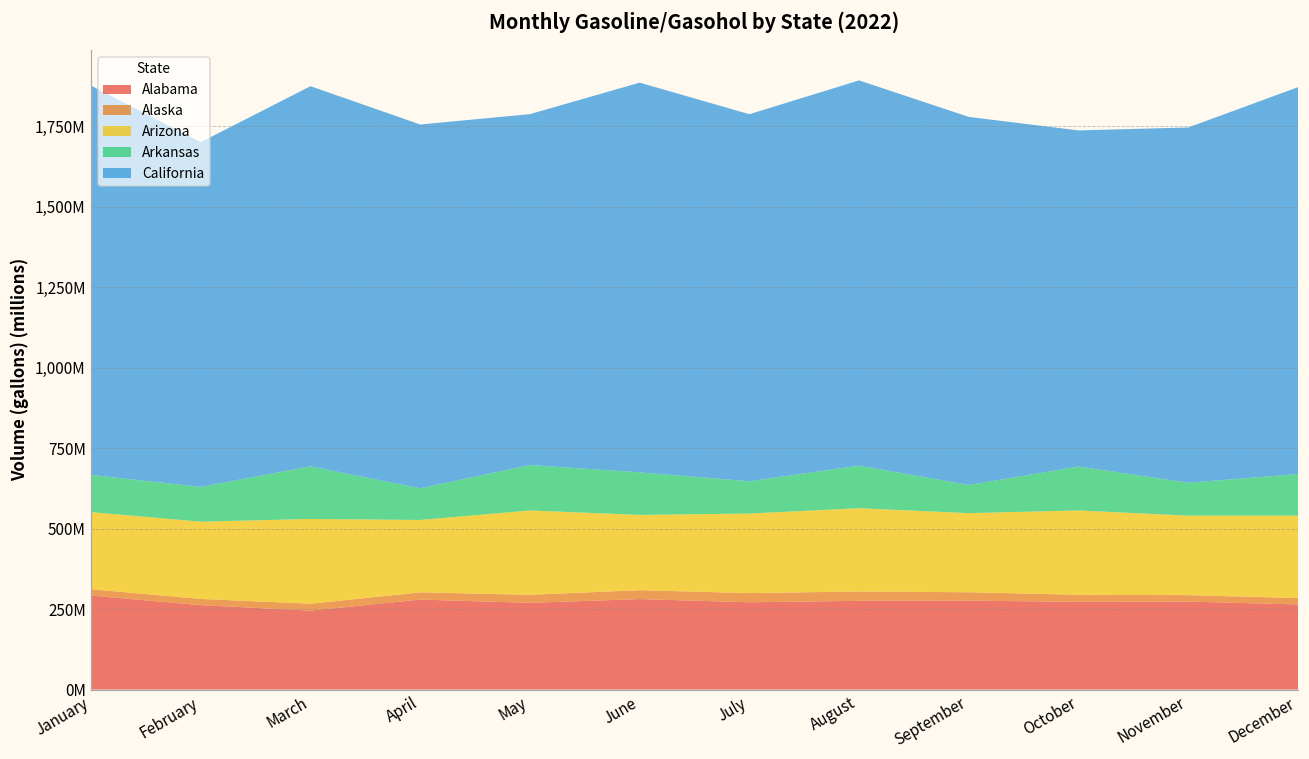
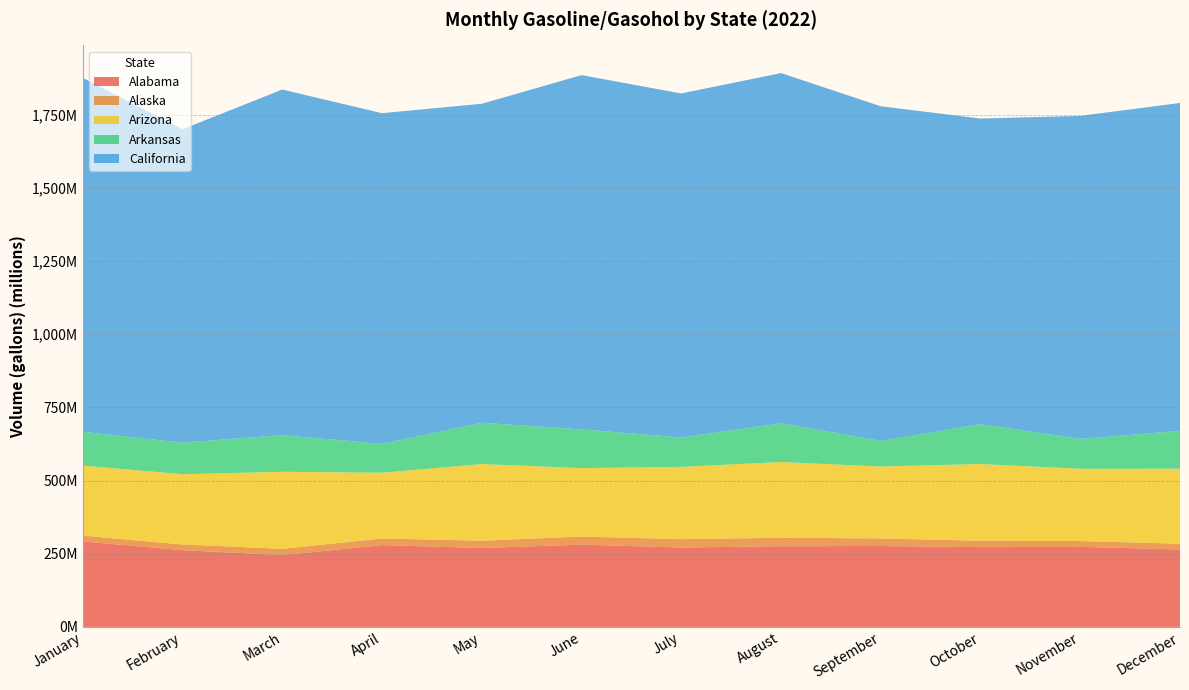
  {
    "Arizona": {
      "January": "240,000,000",
      "February": "240,000,000",
      "March": "260,000,000",
      "April": "220,000,000",
      "May": "260,000,000",
      "June": "230,000,000",
      "July": "250,000,000",
      "August": "260,000,000",
      "September": "250,000,000",
      "October": "260,000,000",
      "November": "250,000,000",
      "December": "260,000,000"
    },
    "Arkansas": {
      "January": "120,000,000",
      "February": "110,000,000",
-     "March": "160,000,000",
+     "March": "130,000,000",
      "April": "100,000,000",
      "May": "140,000,000",
      "June": "130,000,000",
      "July": "100,000,000",
      "August": "130,000,000",
      "September": "90,000,000",
      "October": "140,000,000",
      "November": "100,000,000",
      "December": "130,000,000"
    },
    "California": {
      "January": "1,210,000,000",
      "March": "1,180,000,000",
      "April": "1,130,000,000",
      "May": "1,090,000,000",
      "June": "1,210,000,000",
-     "July": "1,140,000,000",
+     "July": "1,180,000,000",
      "August": "1,200,000,000",
      "September": "1,140,000,000",
      "October": "1,040,000,000",
      "November": "1,100,000,000",
-     "December": "1,200,000,000"
+     "December": "1,120,000,000"
    }
  }
